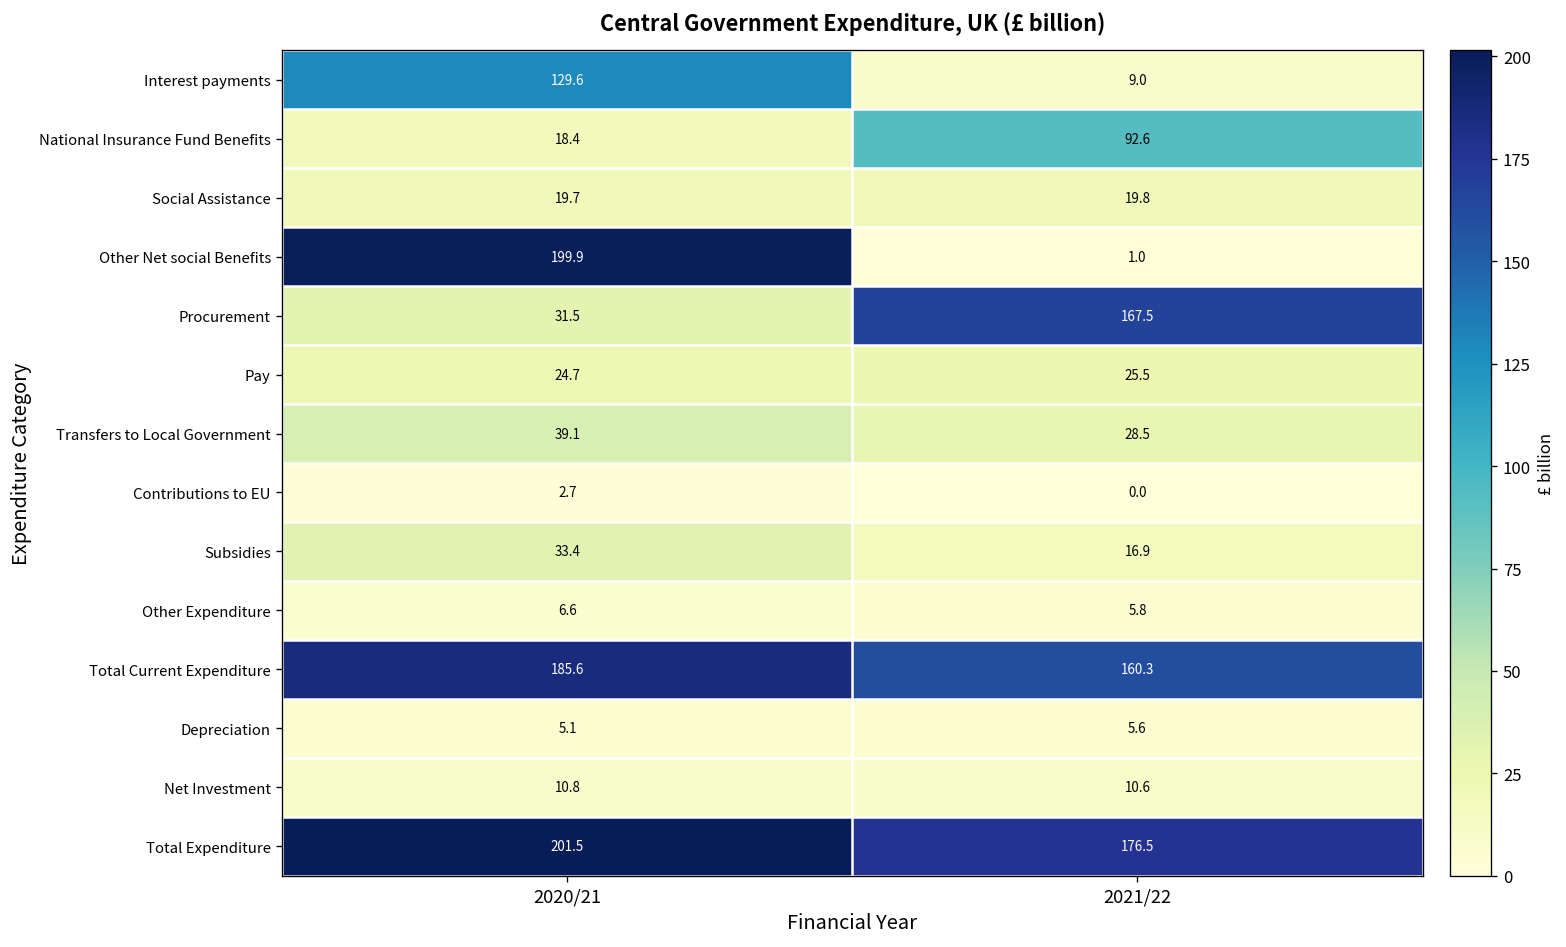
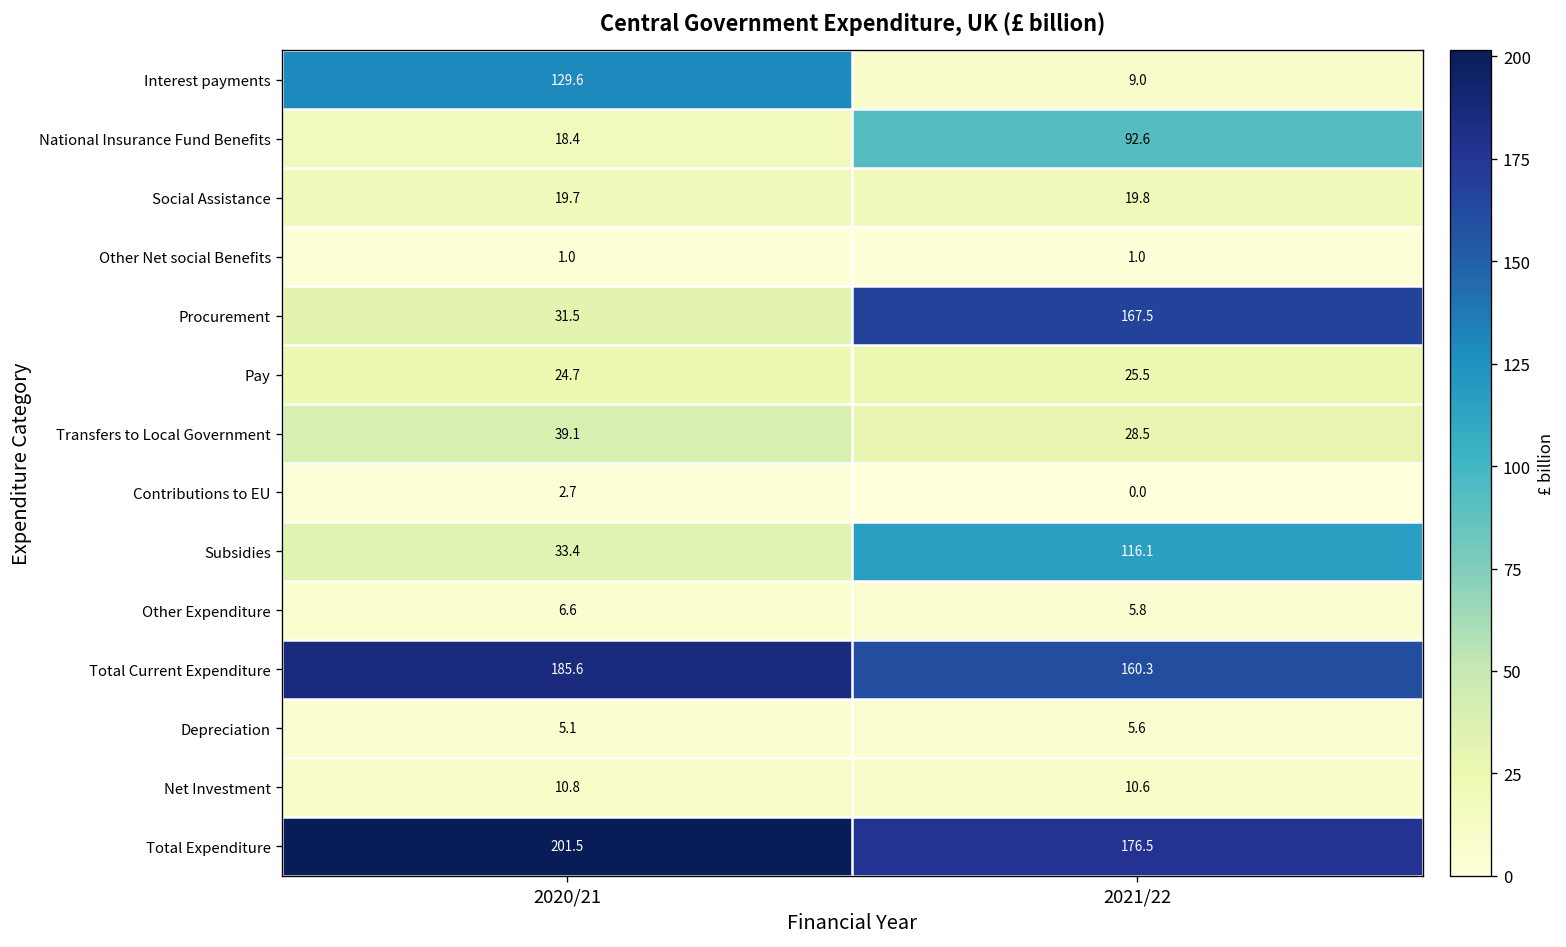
  {
    "Interest payments": {
      "2020/21": 129.6,
      "2021/22": 9.0
    },
    "National Insurance Fund Benefits": {
      "2020/21": 18.4,
      "2021/22": 92.6
    },
    "Social Assistance": {
      "2020/21": 19.7,
      "2021/22": 19.8
    },
    "Other Net social Benefits": {
-     "2020/21": 199.9,
+     "2020/21": 1.0,
      "2021/22": 1.0
    },
    "Procurement": {
      "2020/21": 31.5,
      "2021/22": 167.5
    },
    "Pay": {
      "2020/21": 24.7,
      "2021/22": 25.5
    },
    "Transfers to Local Government": {
      "2020/21": 39.1,
      "2021/22": 28.5
    },
    "Contributions to EU": {
      "2020/21": 2.7,
      "2021/22": 0.0
    },
    "Subsidies": {
      "2020/21": 33.4,
-     "2021/22": 16.9
+     "2021/22": 116.1
    },
    "Other Expenditure": {
      "2020/21": 6.6,
      "2021/22": 5.8
    },
    "Total Current Expenditure": {
      "2020/21": 185.6,
      "2021/22": 160.3
    },
    "Depreciation": {
      "2020/21": 5.1,
      "2021/22": 5.6
    },
    "Net Investment": {
      "2020/21": 10.8,
      "2021/22": 10.6
    },
    "Total Expenditure": {
      "2020/21": 201.5,
      "2021/22": 176.5
    }
  }
